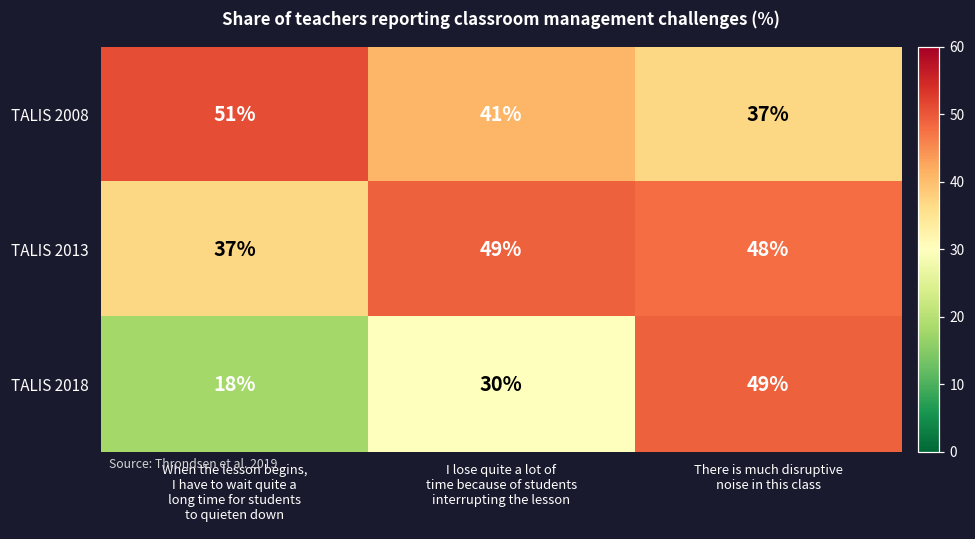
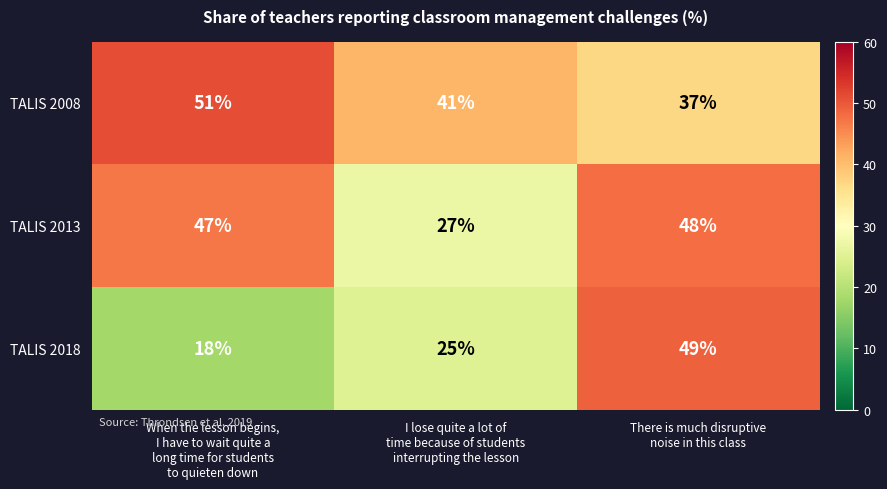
  {
    "TALIS 2008": {
      "When the lesson begins, I have to wait quite a long time for students to quieten down": "51%",
      "I lose quite a lot of time because of students interrupting the lesson": "41%",
      "There is much disruptive noise in this class": "37%"
    },
    "TALIS 2013": {
-     "When the lesson begins, I have to wait quite a long time for students to quieten down": "37%",
-     "I lose quite a lot of time because of students interrupting the lesson": "49%",
+     "When the lesson begins, I have to wait quite a long time for students to quieten down": "47%",
+     "I lose quite a lot of time because of students interrupting the lesson": "27%",
      "There is much disruptive noise in this class": "48%"
    },
    "TALIS 2018": {
      "When the lesson begins, I have to wait quite a long time for students to quieten down": "18%",
-     "I lose quite a lot of time because of students interrupting the lesson": "30%",
+     "I lose quite a lot of time because of students interrupting the lesson": "25%",
      "There is much disruptive noise in this class": "49%"
    }
  }
